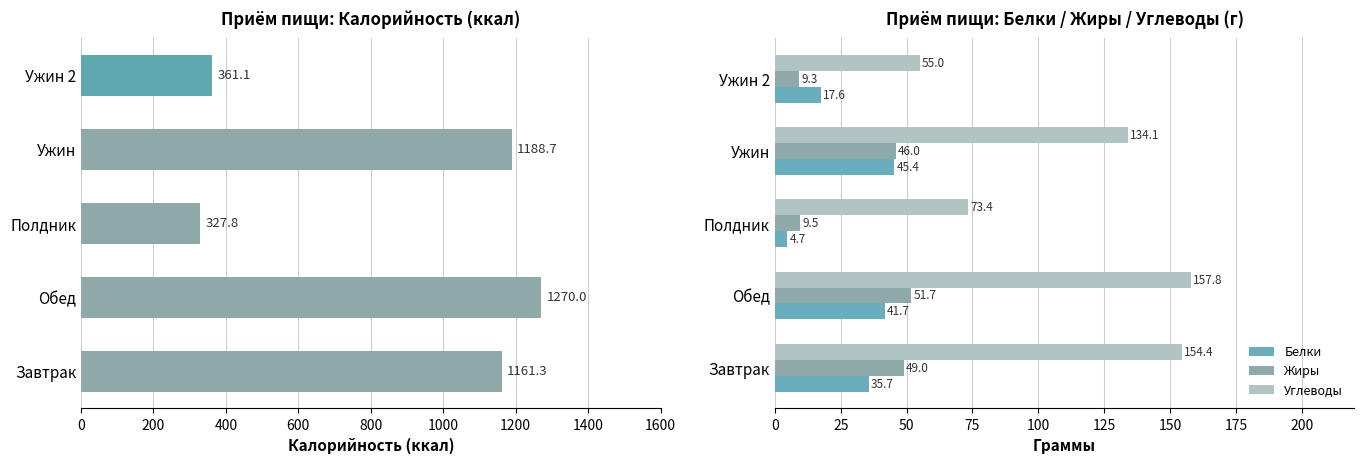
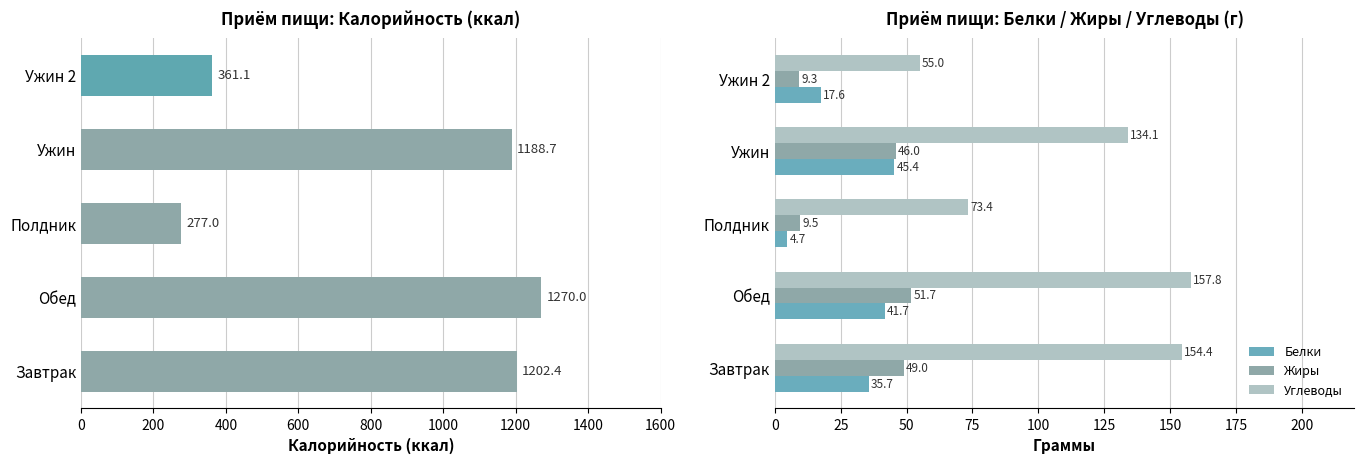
  {
    "Приём пищи: Калорийность (ккал)": {
      "Ужин 2": 361.1,
      "Ужин": 1188.7,
-     "Полдник": 327.8,
+     "Полдник": 277.0,
      "Обед": 1270.0,
-     "Завтрак": 1161.3
+     "Завтрак": 1202.4
    }
  }
